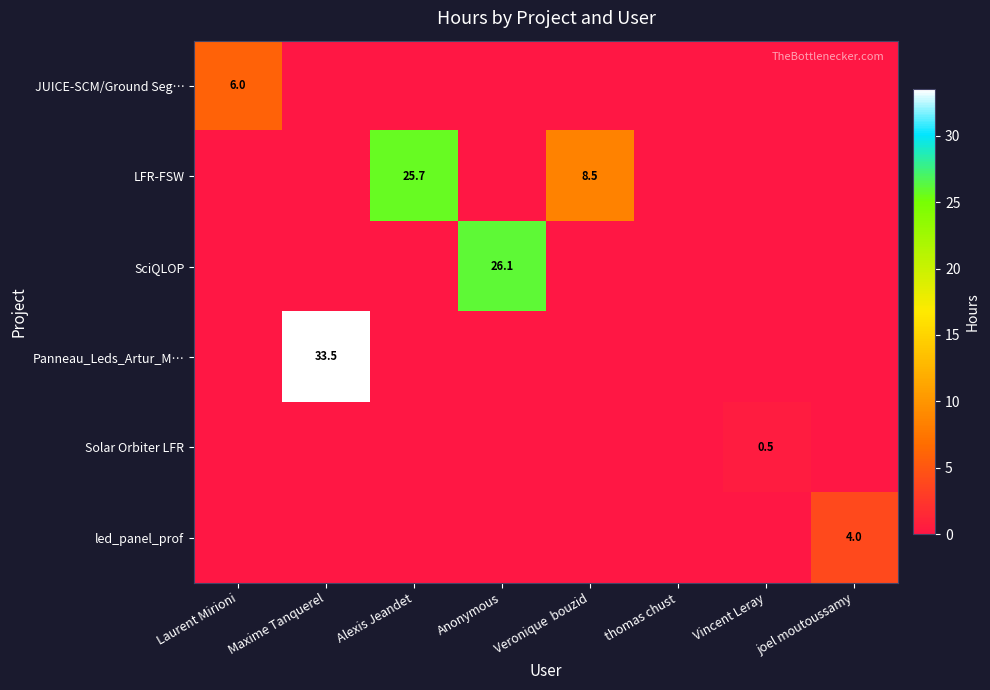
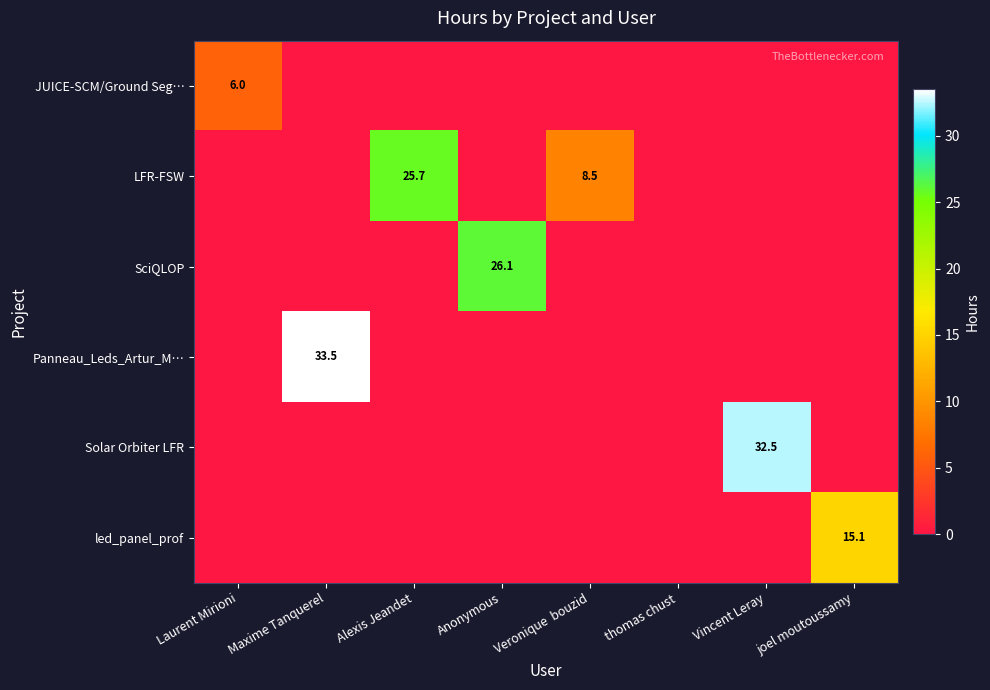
  {
    "JUICE-SCM/Ground Seg…": {
      "Laurent Mirioni": 6.0
    },
    "LFR-FSW": {
      "Alexis Jeandet": 25.7,
      "Veronique bouzid": 8.5
    },
    "SciQLOP": {
      "Anonymous": 26.1
    },
    "Panneau_Leds_Artur_M…": {
      "Maxime Tanquerel": 33.5
    },
    "Solar Orbiter LFR": {
-     "Vincent Leray": 0.5
+     "Vincent Leray": 32.5
    },
    "led_panel_prof": {
-     "joel moutoussamy": 4.0
+     "joel moutoussamy": 15.1
    }
  }
